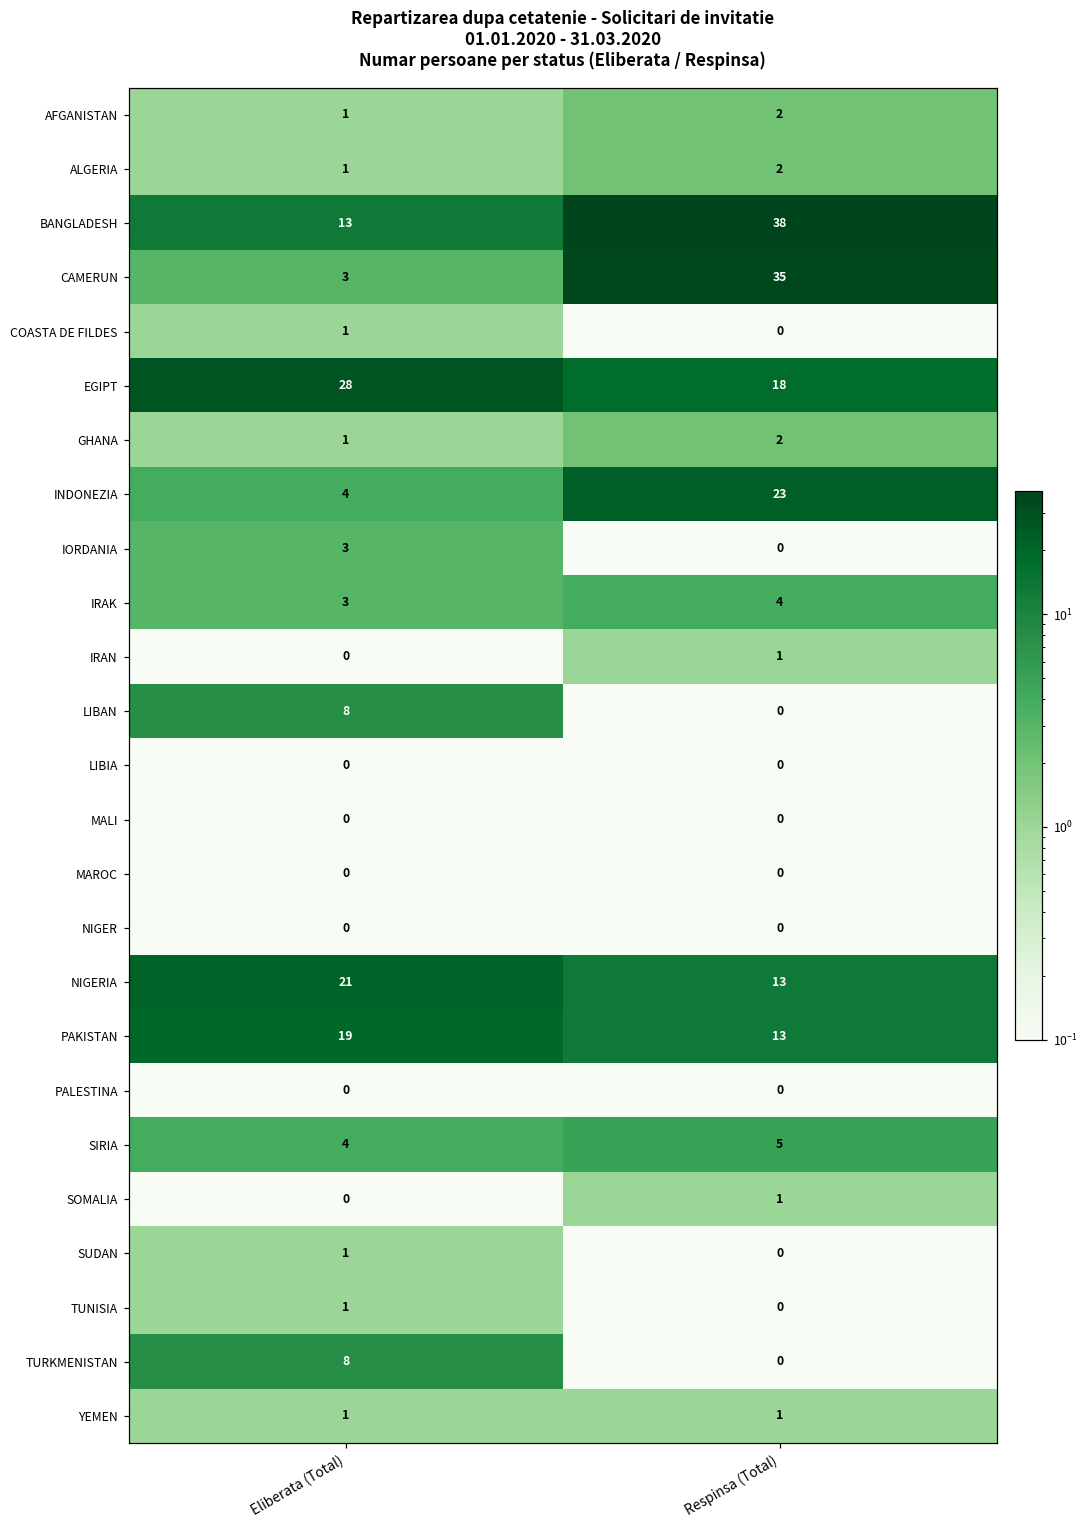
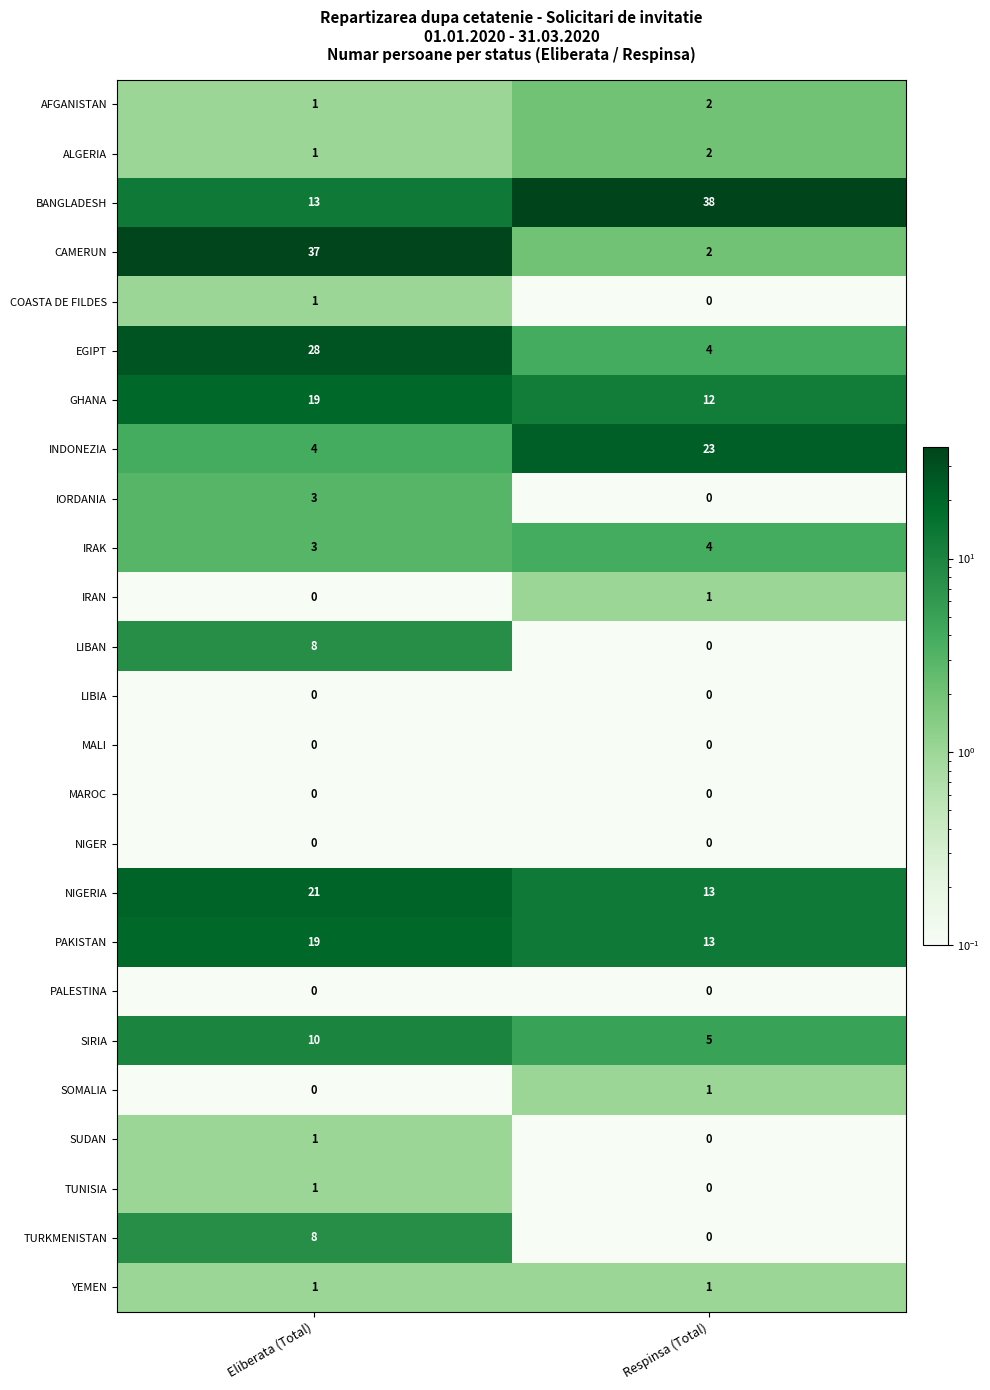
  {
    "AFGANISTAN": {
      "Eliberata (Total)": 1,
      "Respinsa (Total)": 2
    },
    "ALGERIA": {
      "Eliberata (Total)": 1,
      "Respinsa (Total)": 2
    },
    "BANGLADESH": {
      "Eliberata (Total)": 13,
      "Respinsa (Total)": 38
    },
    "CAMERUN": {
-     "Eliberata (Total)": 3,
-     "Respinsa (Total)": 35
+     "Eliberata (Total)": 37,
+     "Respinsa (Total)": 2
    },
    "COASTA DE FILDES": {
      "Eliberata (Total)": 1,
      "Respinsa (Total)": 0
    },
    "EGIPT": {
      "Eliberata (Total)": 28,
-     "Respinsa (Total)": 18
+     "Respinsa (Total)": 4
    },
    "GHANA": {
-     "Eliberata (Total)": 1,
-     "Respinsa (Total)": 2
+     "Eliberata (Total)": 19,
+     "Respinsa (Total)": 12
    },
    "INDONEZIA": {
      "Eliberata (Total)": 4,
      "Respinsa (Total)": 23
    },
    "IORDANIA": {
      "Eliberata (Total)": 3,
      "Respinsa (Total)": 0
    },
    "IRAK": {
      "Eliberata (Total)": 3,
      "Respinsa (Total)": 4
    },
    "IRAN": {
      "Eliberata (Total)": 0,
      "Respinsa (Total)": 1
    },
    "LIBAN": {
      "Eliberata (Total)": 8,
      "Respinsa (Total)": 0
    },
    "LIBIA": {
      "Eliberata (Total)": 0,
      "Respinsa (Total)": 0
    },
    "MALI": {
      "Eliberata (Total)": 0,
      "Respinsa (Total)": 0
    },
    "MAROC": {
      "Eliberata (Total)": 0,
      "Respinsa (Total)": 0
    },
    "NIGER": {
      "Eliberata (Total)": 0,
      "Respinsa (Total)": 0
    },
    "NIGERIA": {
      "Eliberata (Total)": 21,
      "Respinsa (Total)": 13
    },
    "PAKISTAN": {
      "Eliberata (Total)": 19,
      "Respinsa (Total)": 13
    },
    "PALESTINA": {
      "Eliberata (Total)": 0,
      "Respinsa (Total)": 0
    },
    "SIRIA": {
-     "Eliberata (Total)": 4,
+     "Eliberata (Total)": 10,
      "Respinsa (Total)": 5
    },
    "SOMALIA": {
      "Eliberata (Total)": 0,
      "Respinsa (Total)": 1
    },
    "SUDAN": {
      "Eliberata (Total)": 1,
      "Respinsa (Total)": 0
    },
    "TUNISIA": {
      "Eliberata (Total)": 1,
      "Respinsa (Total)": 0
    },
    "TURKMENISTAN": {
      "Eliberata (Total)": 8,
      "Respinsa (Total)": 0
    },
    "YEMEN": {
      "Eliberata (Total)": 1,
      "Respinsa (Total)": 1
    }
  }
